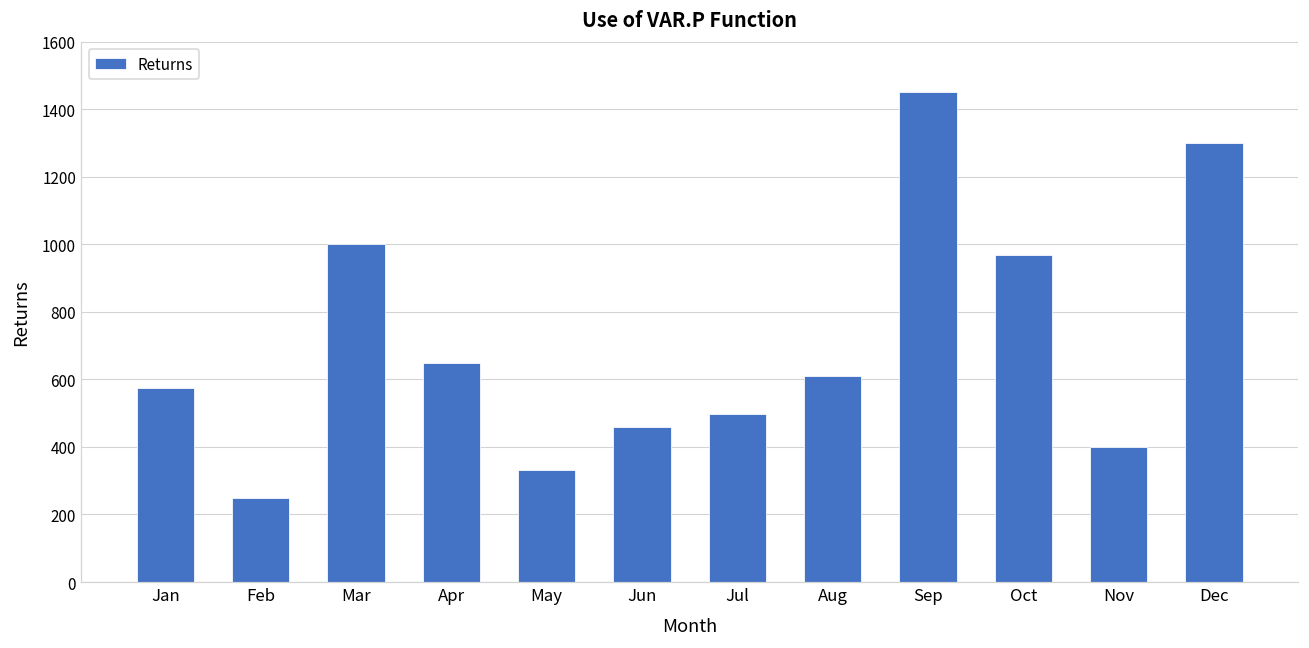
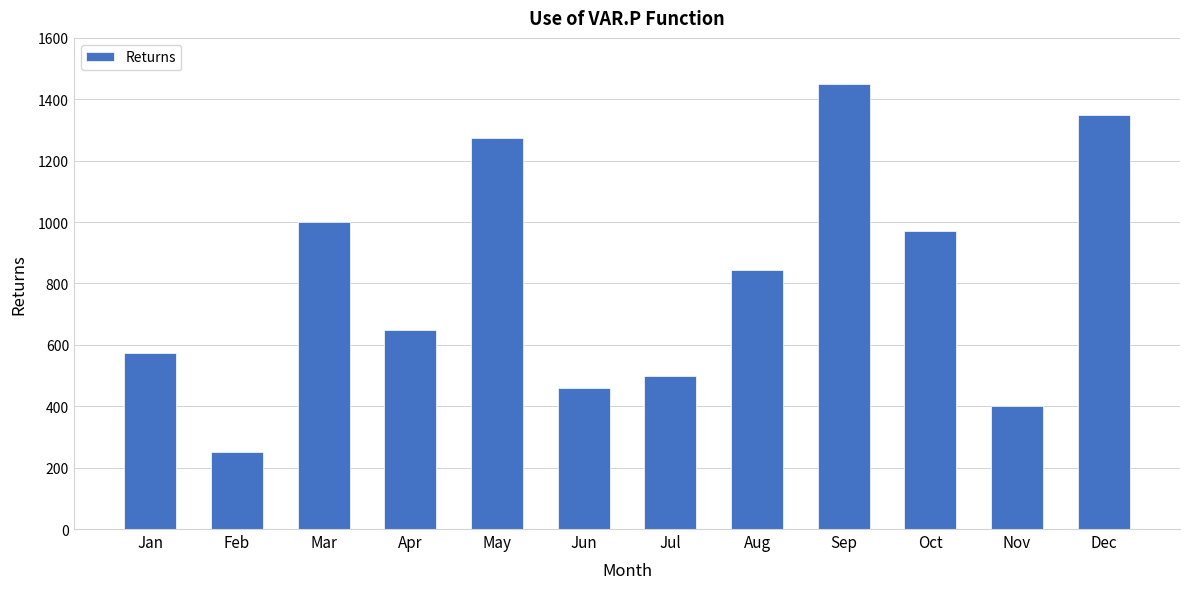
  {
    "Jan": 580,
    "Feb": 250,
    "Mar": 1000,
    "Apr": 650,
-   "May": 330,
+   "May": 1280,
    "Jun": 460,
    "Jul": 500,
-   "Aug": 610,
+   "Aug": 850,
    "Sep": 1450,
    "Oct": 970,
    "Nov": 400,
-   "Dec": 1300
+   "Dec": 1350
  }
